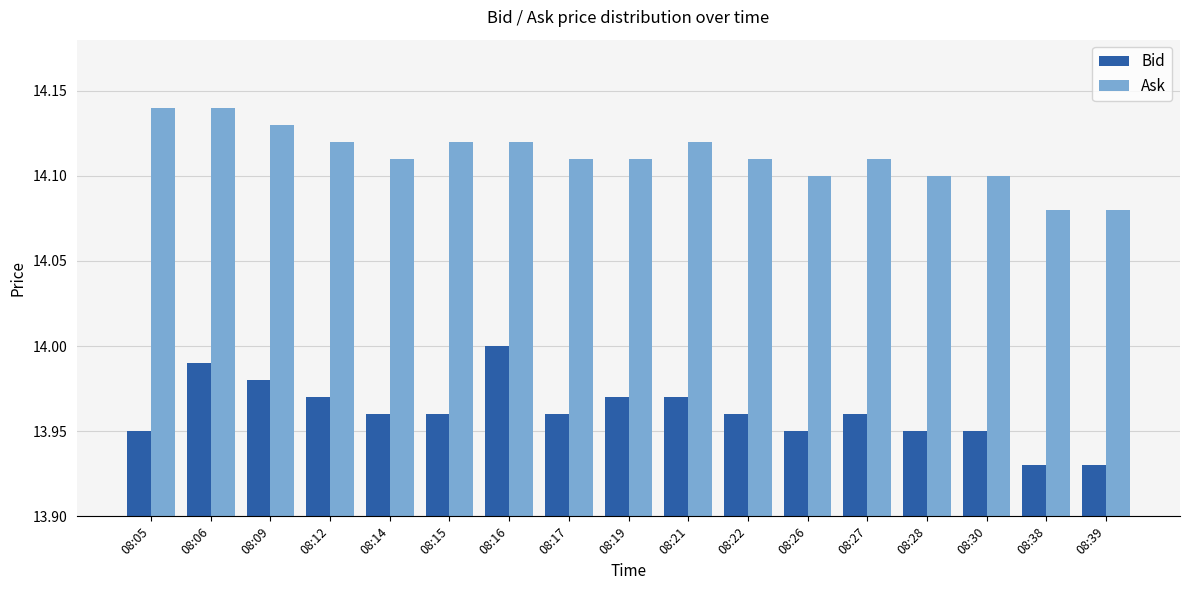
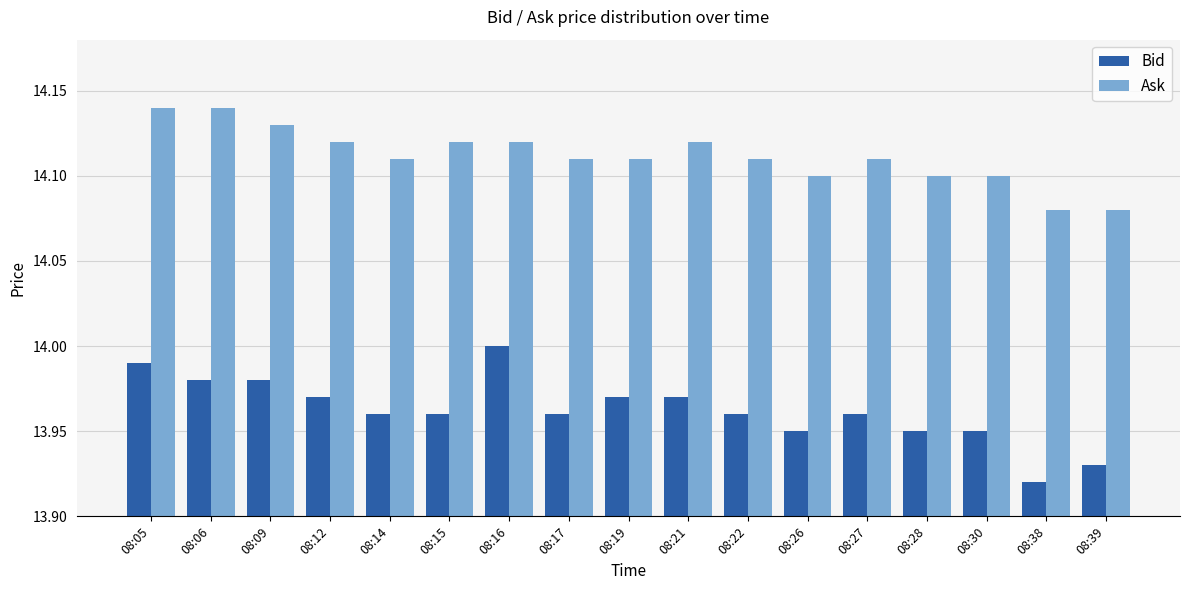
  {
    "Bid": {
-     "08:05": 13.95,
-     "08:06": 13.99,
+     "08:05": 13.99,
+     "08:06": 13.98,
      "08:09": 13.98,
      "08:12": 13.97,
      "08:14": 13.96,
      "08:15": 13.96,
      "08:16": 14.00,
      "08:17": 13.96,
      "08:19": 13.97,
      "08:21": 13.97,
      "08:22": 13.96,
      "08:26": 13.95,
      "08:27": 13.96,
      "08:28": 13.95,
      "08:30": 13.95,
-     "08:38": 13.93,
+     "08:38": 13.92,
      "08:39": 13.93
    },
    "Ask": {
      "08:05": 14.14,
      "08:06": 14.14,
      "08:09": 14.13,
      "08:12": 14.12,
      "08:14": 14.11,
      "08:15": 14.12,
      "08:16": 14.12,
      "08:17": 14.11,
      "08:19": 14.11,
      "08:21": 14.12,
      "08:22": 14.11,
      "08:26": 14.10,
      "08:27": 14.11,
      "08:28": 14.10,
      "08:30": 14.10,
      "08:38": 14.08,
      "08:39": 14.08
    }
  }
